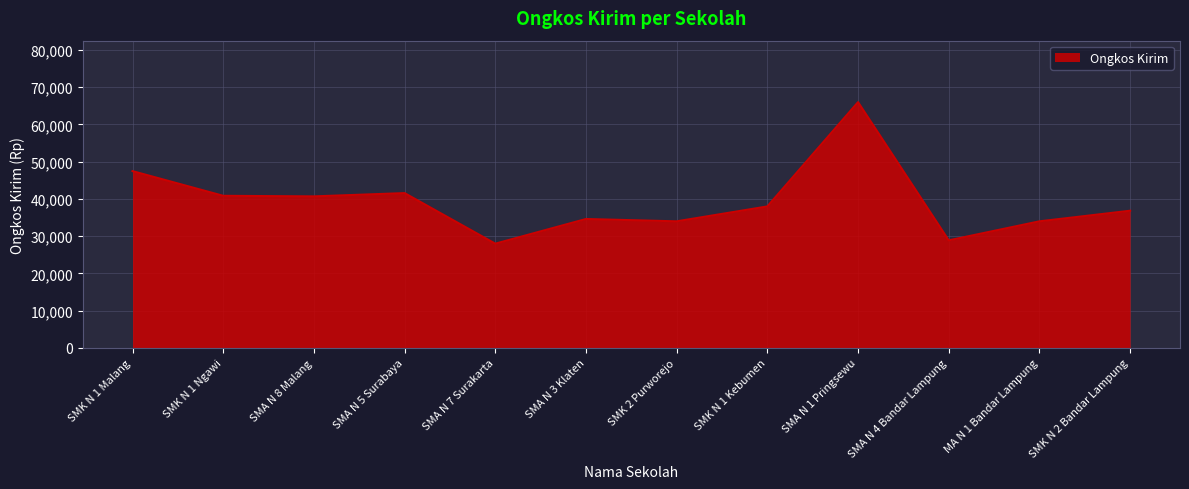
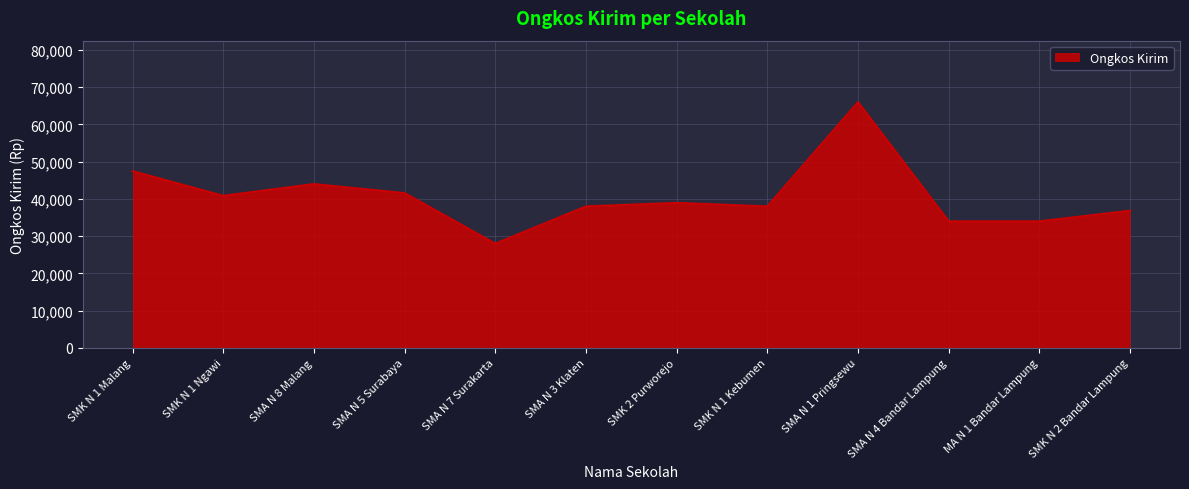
  {
    "SMK N 1 Malang": "47,000",
    "SMK N 1 Ngawi": "41,000",
-   "SMA N 8 Malang": "41,000",
+   "SMA N 8 Malang": "44,000",
    "SMA N 5 Surabaya": "42,000",
    "SMA N 7 Surakarta": "28,000",
-   "SMA N 3 Klaten": "35,000",
-   "SMK 2 Purworejo": "34,000",
+   "SMA N 3 Klaten": "38,000",
+   "SMK 2 Purworejo": "39,000",
    "SMK N 1 Kebumen": "38,000",
    "SMA N 1 Pringsewu": "66,000",
-   "SMA N 4 Bandar Lampung": "29,000",
+   "SMA N 4 Bandar Lampung": "34,000",
    "MA N 1 Bandar Lampung": "34,000",
    "SMK N 2 Bandar Lampung": "37,000"
  }
